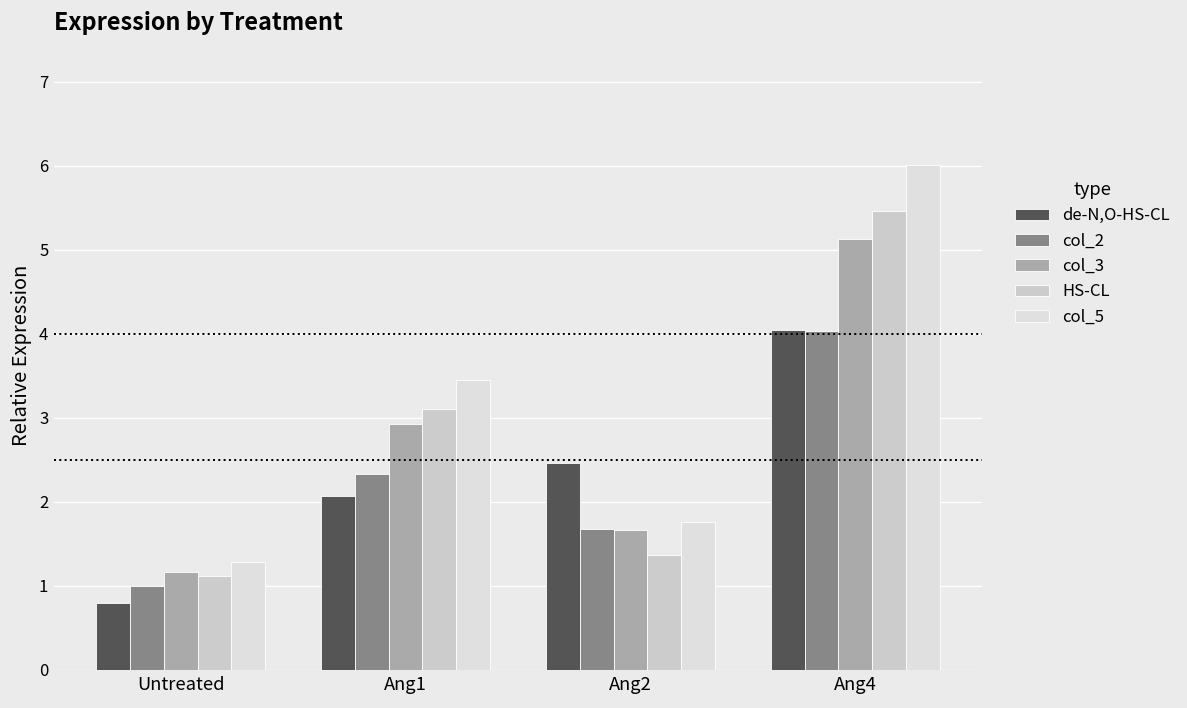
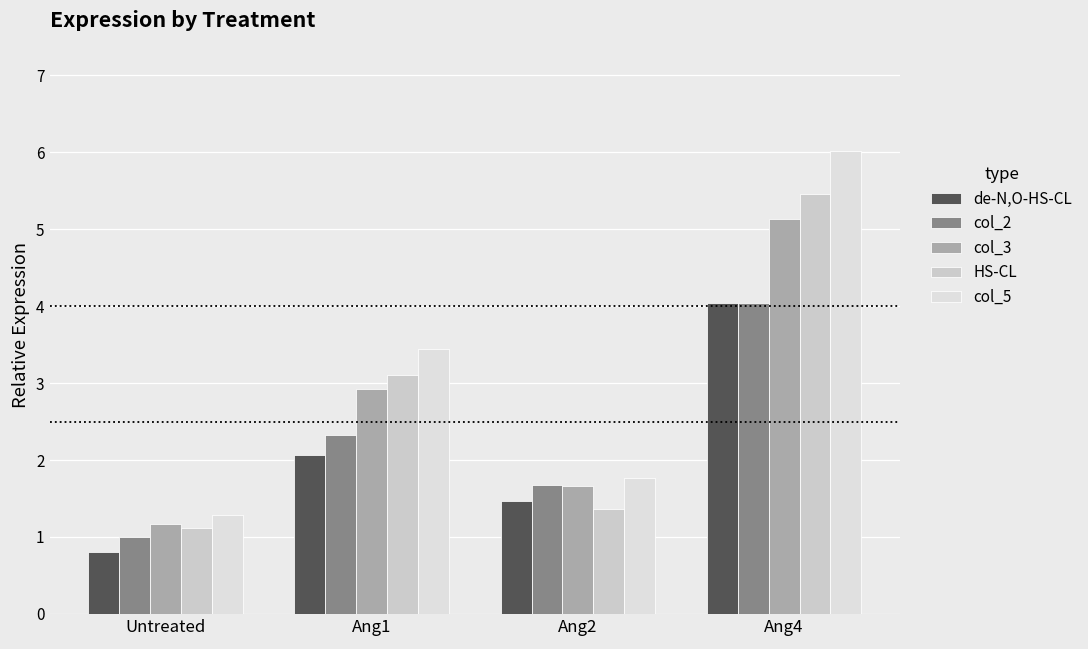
  {
    "de-N,O-HS-CL": {
      "Untreated": 0.8,
      "Ang1": 2.1,
-     "Ang2": 2.5,
+     "Ang2": 1.5,
      "Ang4": 4.0
    }
  }
